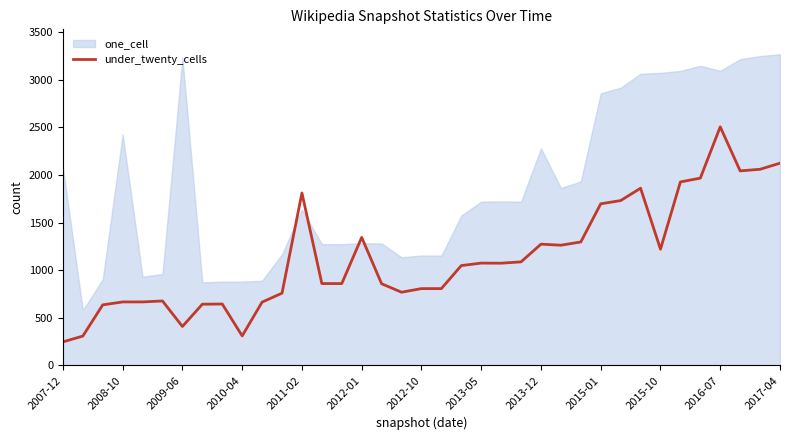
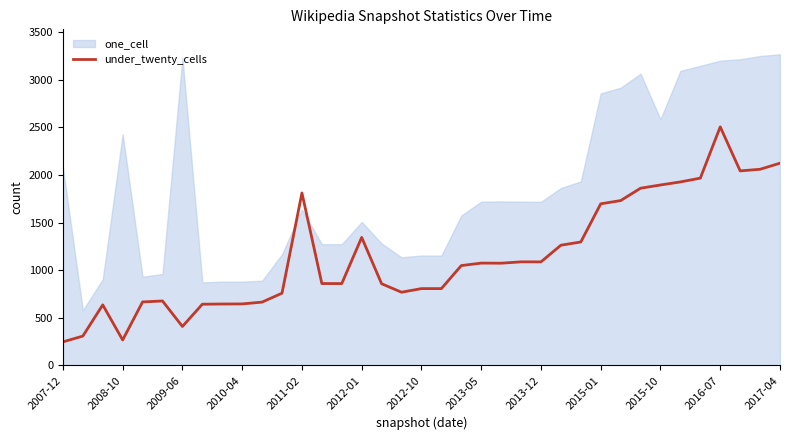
  {
    "under_twenty_cells": {
      "2007-12": 200,
-     "2008-10": 700,
+     "2008-10": 300,
      "2009-06": 400,
-     "2010-04": 300,
+     "2010-04": 600,
      "2011-02": 1800,
      "2012-01": 1300,
      "2012-10": 800,
      "2013-05": 1100,
-     "2013-12": 1300,
+     "2013-12": 1100,
      "2015-01": 1700,
-     "2015-10": 1200,
+     "2015-10": 1900,
      "2016-07": 2500,
      "2017-04": 2100
    },
    "one_cell": {
      "2007-12": 2100,
      "2008-10": 2400,
      "2009-06": 3200,
      "2010-04": 900,
      "2011-02": 1600,
-     "2012-01": 1300,
+     "2012-01": 1500,
      "2012-10": 1200,
      "2013-05": 1700,
-     "2013-12": 2300,
+     "2013-12": 1700,
      "2015-01": 2900,
-     "2015-10": 3100,
-     "2016-07": 3100,
+     "2015-10": 2600,
+     "2016-07": 3200,
      "2017-04": 3300
    }
  }
